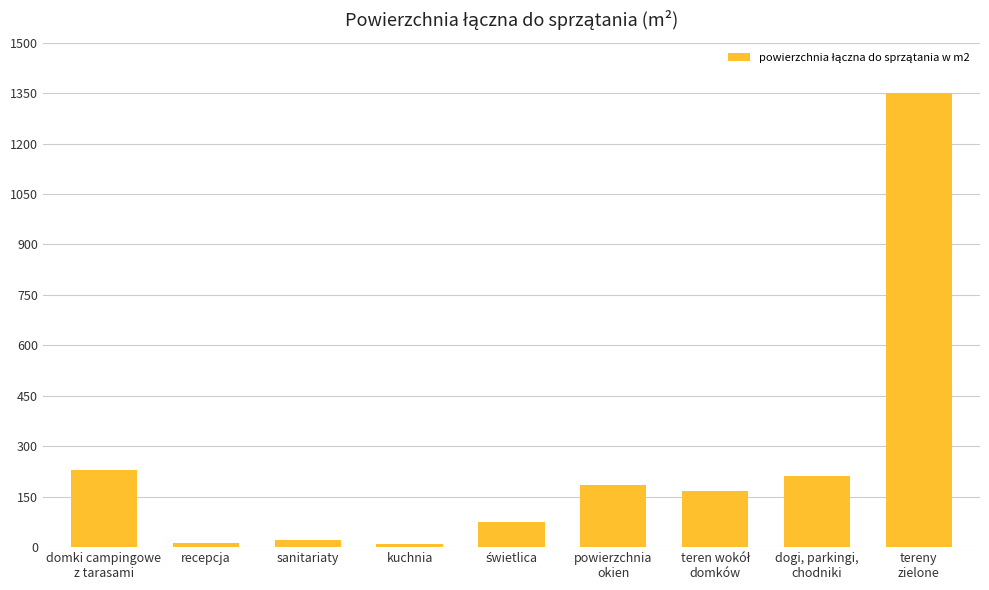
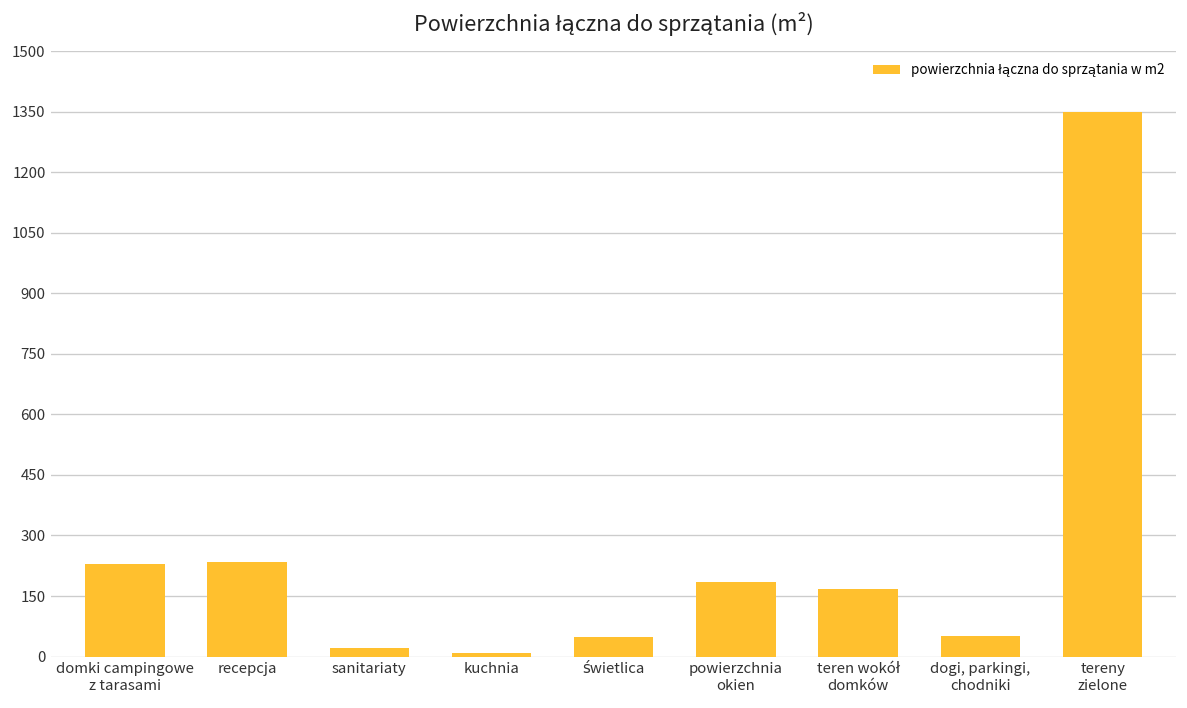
  {
    "domki campingowe z tarasami": 230,
-   "recepcja": 10,
+   "recepcja": 230,
    "sanitariaty": 20,
    "kuchnia": 10,
-   "świetlica": 70,
+   "świetlica": 50,
    "powierzchnia okien": 190,
    "teren wokół domków": 170,
-   "dogi, parkingi, chodniki": 210,
+   "dogi, parkingi, chodniki": 50,
    "tereny zielone": 1350
  }
